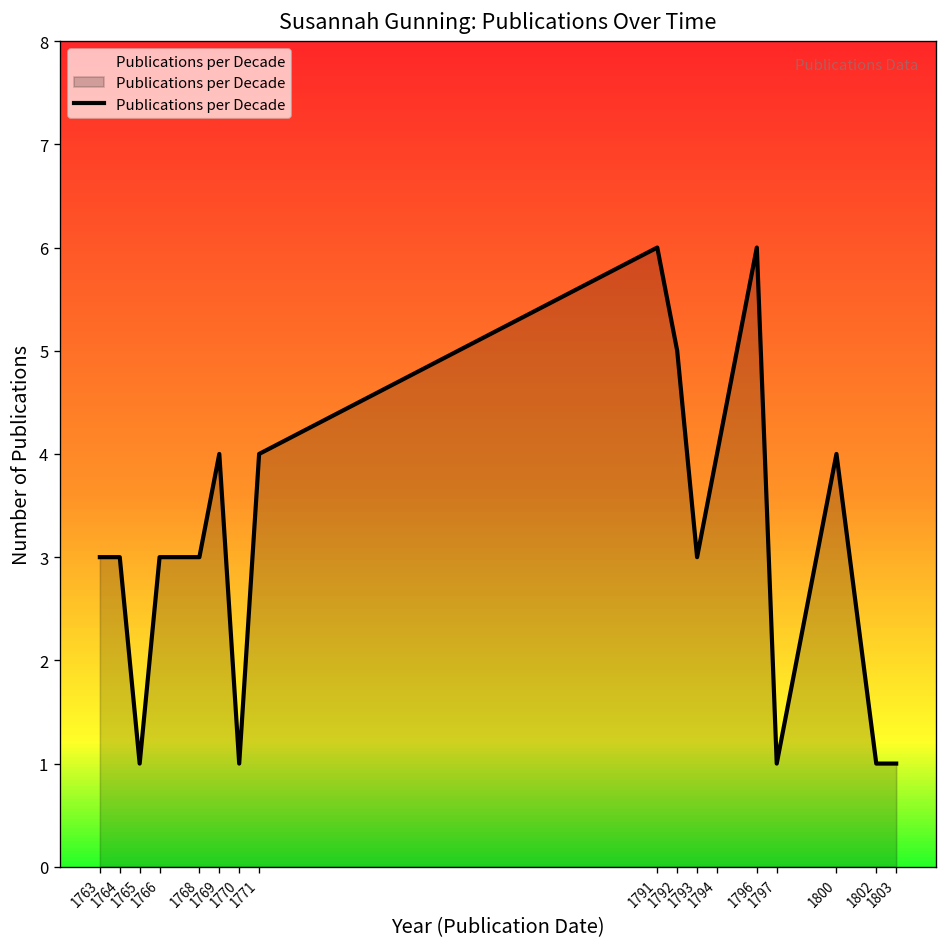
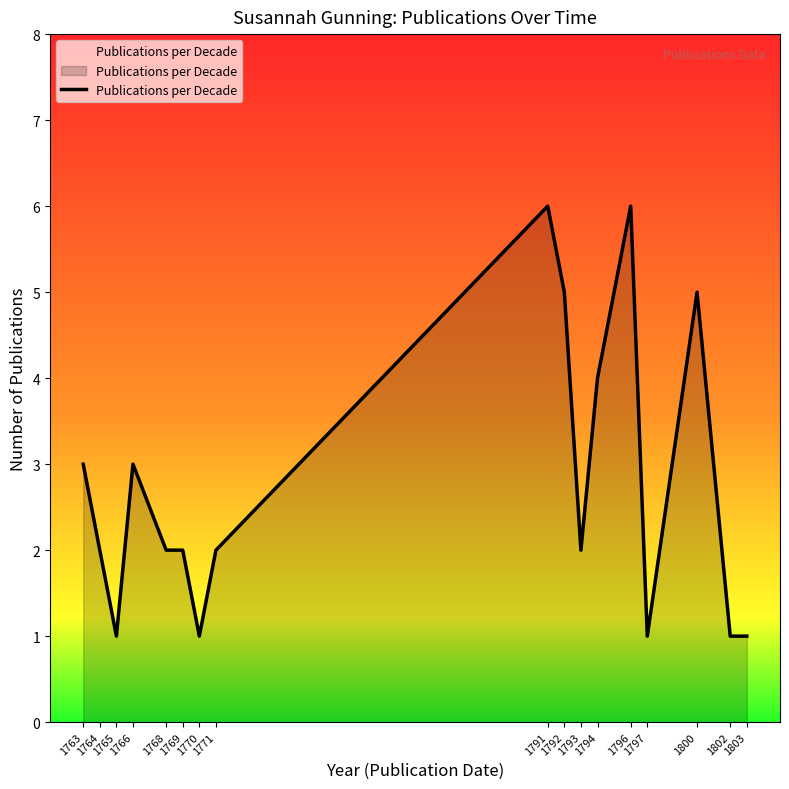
  {
    "1763": 3,
-   "1764": 3,
+   "1764": 2,
    "1765": 1,
    "1766": 3,
-   "1768": 3,
-   "1769": 4,
+   "1768": 2,
+   "1769": 2,
    "1770": 1,
-   "1771": 4,
+   "1771": 2,
    "1791": 6,
    "1792": 5,
-   "1793": 3,
+   "1793": 2,
    "1794": 4,
    "1796": 6,
    "1797": 1,
-   "1800": 4,
+   "1800": 5,
    "1802": 1,
    "1803": 1
  }
